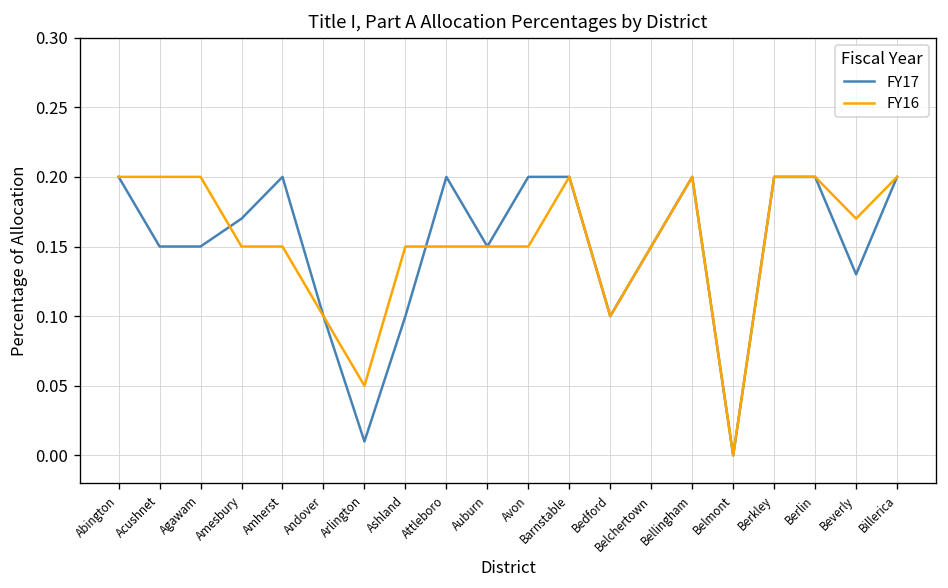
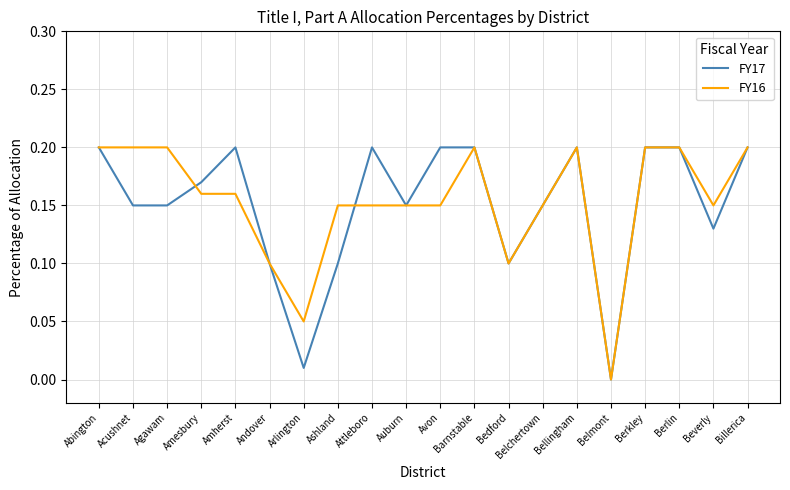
  {
    "FY17": {
      "Acushnet": 0.15,
      "Agawam": 0.15,
      "Amesbury": 0.17,
      "Amherst": 0.20,
      "Arlington": 0.01,
      "Ashland": 0.10,
      "Attleboro": 0.20,
      "Avon": 0.20,
      "Beverly": 0.13
    },
    "FY16": {
      "Acushnet": 0.20,
      "Agawam": 0.20,
-     "Amesbury": 0.15,
-     "Amherst": 0.15,
+     "Amesbury": 0.16,
+     "Amherst": 0.16,
      "Arlington": 0.05,
      "Ashland": 0.15,
      "Attleboro": 0.15,
      "Avon": 0.15,
-     "Beverly": 0.17
+     "Beverly": 0.15
    }
  }
